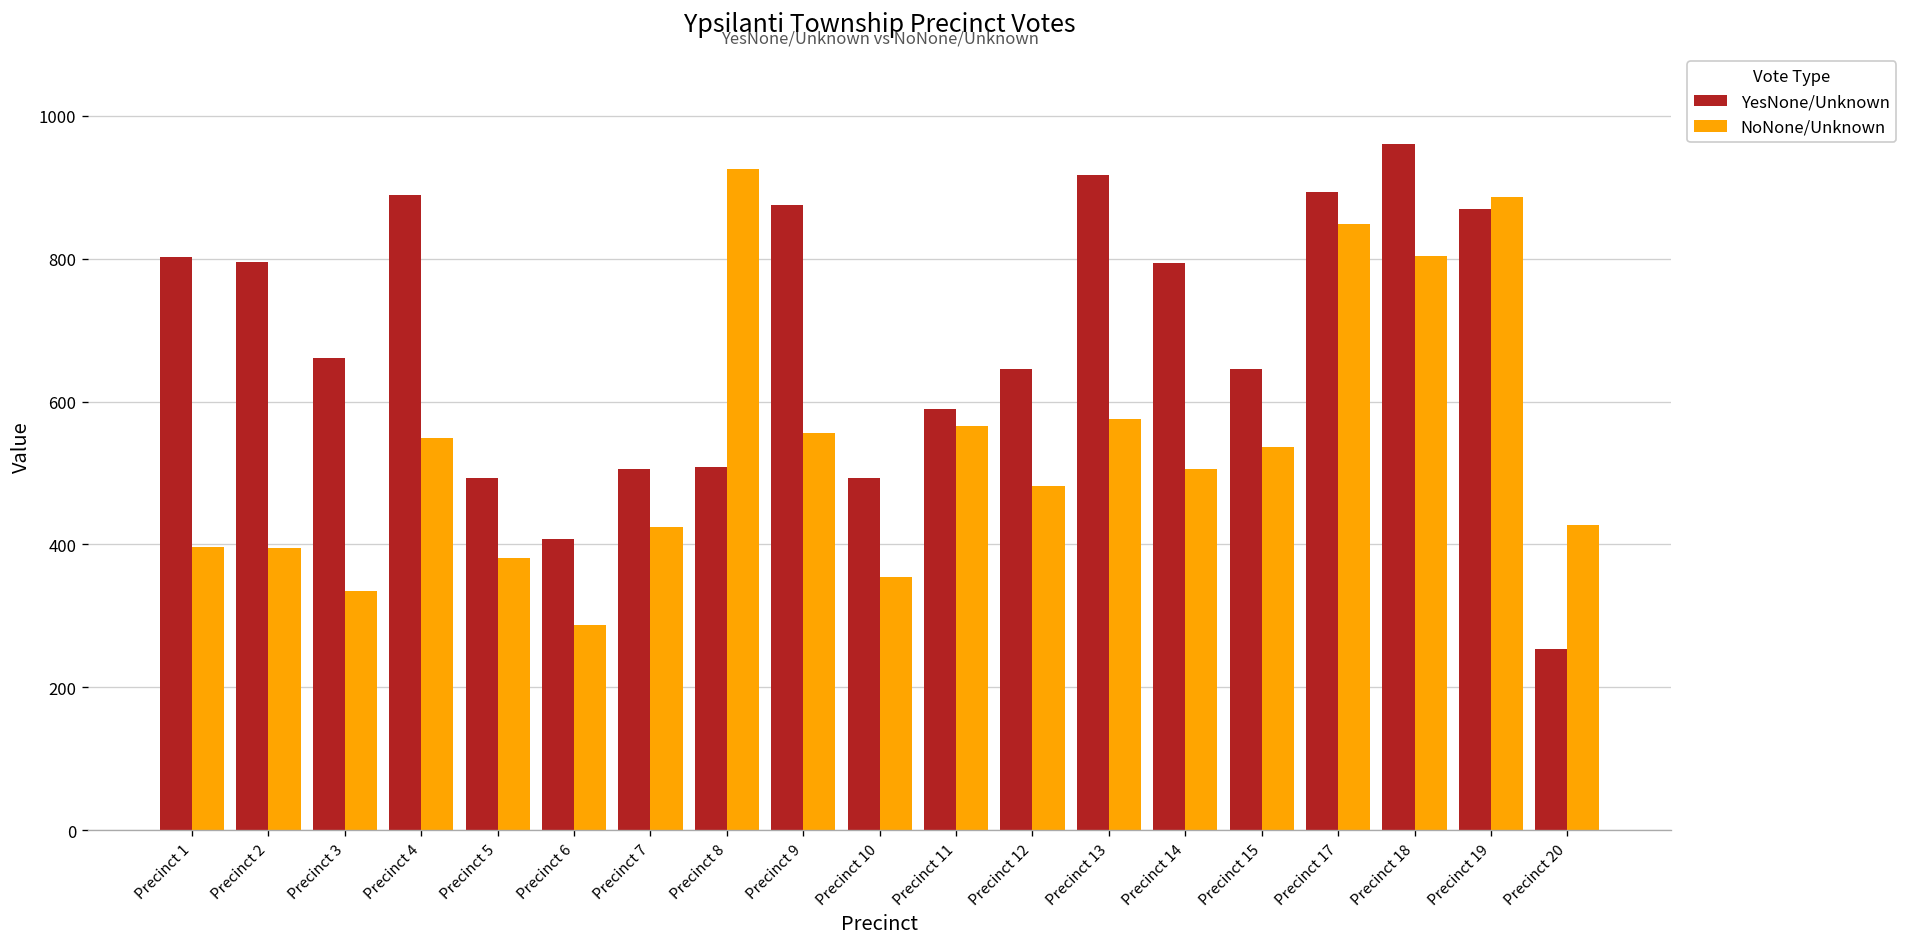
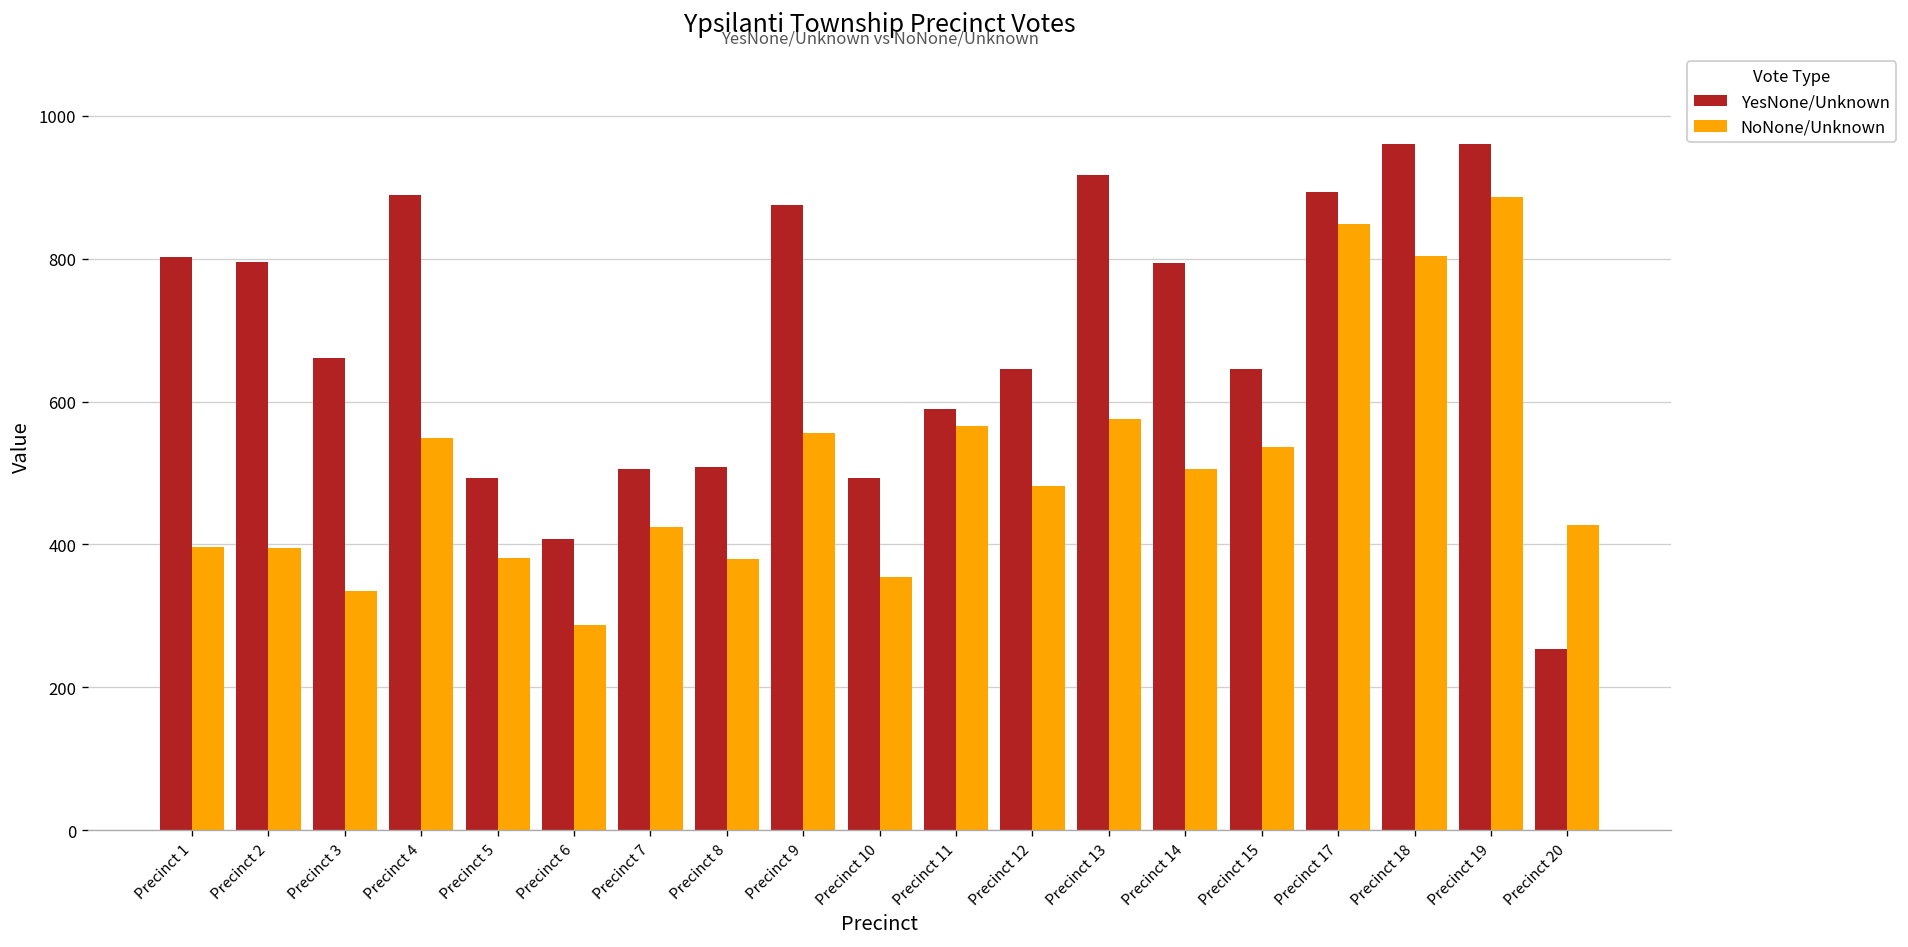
  {
    "YesNone/Unknown": {
      "Precinct 1": 800,
      "Precinct 2": 800,
      "Precinct 3": 660,
      "Precinct 4": 890,
      "Precinct 5": 490,
      "Precinct 6": 410,
      "Precinct 7": 510,
      "Precinct 8": 510,
      "Precinct 9": 880,
      "Precinct 10": 490,
      "Precinct 11": 590,
      "Precinct 12": 650,
      "Precinct 13": 920,
      "Precinct 14": 790,
      "Precinct 15": 650,
      "Precinct 17": 890,
      "Precinct 18": 960,
-     "Precinct 19": 870,
+     "Precinct 19": 960,
      "Precinct 20": 250
    },
    "NoNone/Unknown": {
      "Precinct 1": 400,
      "Precinct 2": 400,
      "Precinct 3": 340,
      "Precinct 4": 550,
      "Precinct 5": 380,
      "Precinct 6": 290,
      "Precinct 7": 420,
-     "Precinct 8": 930,
+     "Precinct 8": 380,
      "Precinct 9": 560,
      "Precinct 10": 350,
      "Precinct 11": 570,
      "Precinct 12": 480,
      "Precinct 13": 580,
      "Precinct 14": 510,
      "Precinct 15": 540,
      "Precinct 17": 850,
      "Precinct 18": 800,
      "Precinct 19": 890,
      "Precinct 20": 430
    }
  }
